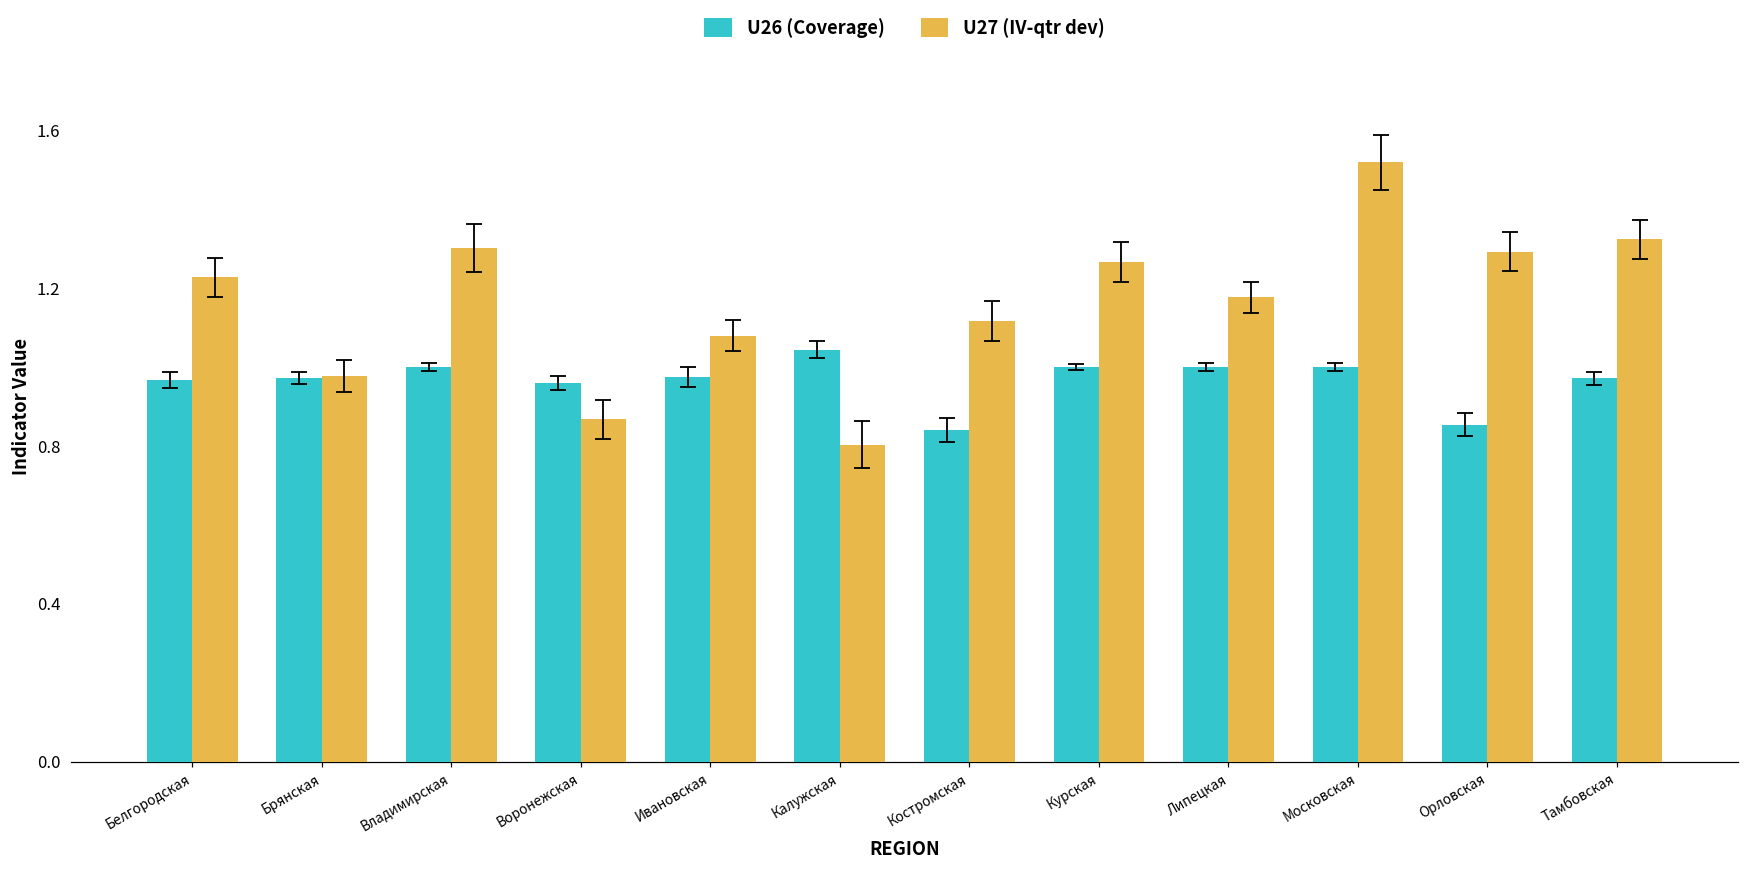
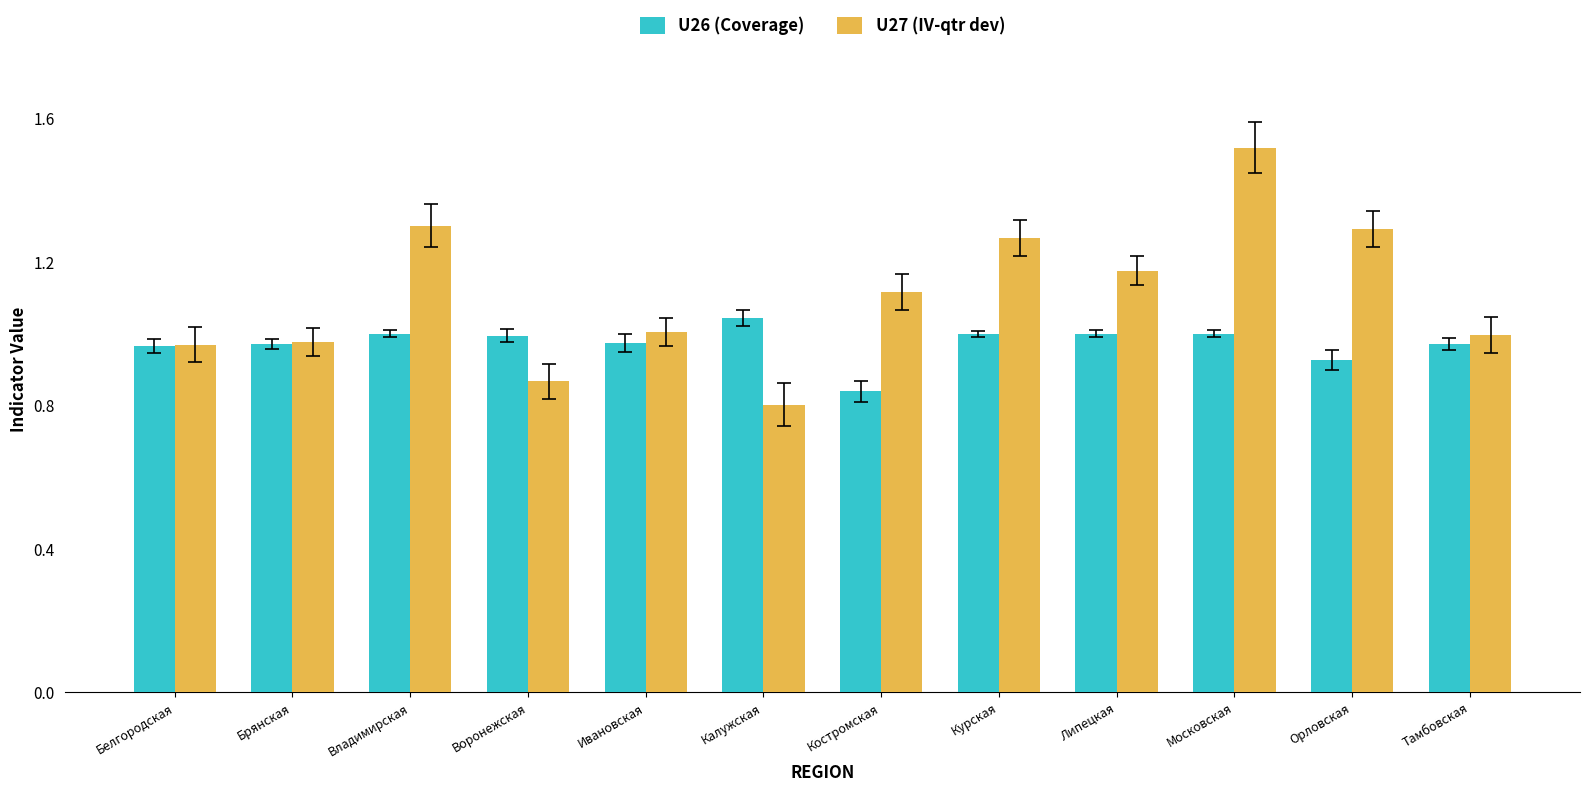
  {
    "U26 (Coverage)": {
      "Белгородская": 0.97,
      "Брянская": 0.97,
      "Владимирская": 1.00,
-     "Воронежская": 0.96,
+     "Воронежская": 1.00,
      "Ивановская": 0.97,
      "Калужская": 1.04,
      "Костромская": 0.84,
      "Курская": 1.00,
      "Липецкая": 1.00,
      "Московская": 1.00,
-     "Орловская": 0.85,
+     "Орловская": 0.93,
      "Тамбовская": 0.97
    },
    "U27 (IV-qtr dev)": {
-     "Белгородская": 1.23,
+     "Белгородская": 0.97,
      "Брянская": 0.98,
      "Владимирская": 1.30,
      "Воронежская": 0.87,
-     "Ивановская": 1.08,
+     "Ивановская": 1.00,
      "Калужская": 0.80,
      "Костромская": 1.12,
      "Курская": 1.27,
      "Липецкая": 1.18,
      "Московская": 1.52,
      "Орловская": 1.29,
-     "Тамбовская": 1.32
+     "Тамбовская": 1.00
    }
  }
